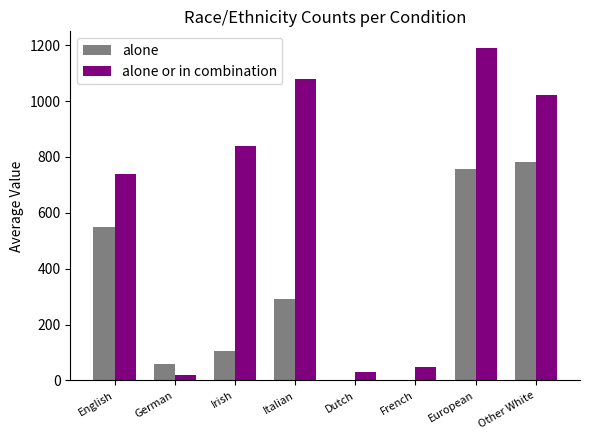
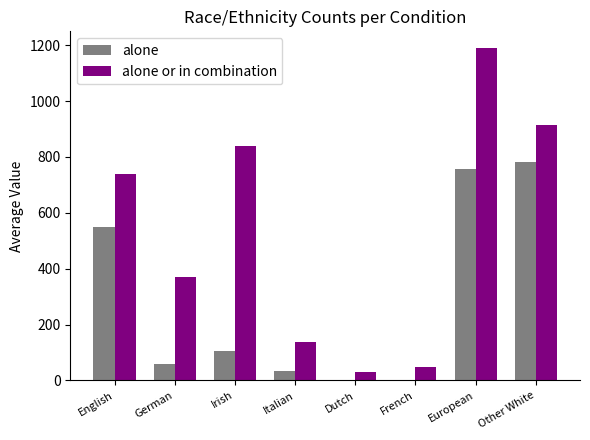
  {
    "alone": {
      "English": 550,
      "German": 60,
      "Irish": 110,
-     "Italian": 290,
+     "Italian": 30,
      "Dutch": 0,
      "French": 0,
      "European": 760,
      "Other White": 780
    },
    "alone or in combination": {
      "English": 740,
-     "German": 20,
+     "German": 370,
      "Irish": 840,
-     "Italian": 1080,
+     "Italian": 140,
      "Dutch": 30,
      "French": 50,
      "European": 1190,
-     "Other White": 1020
+     "Other White": 920
    }
  }
